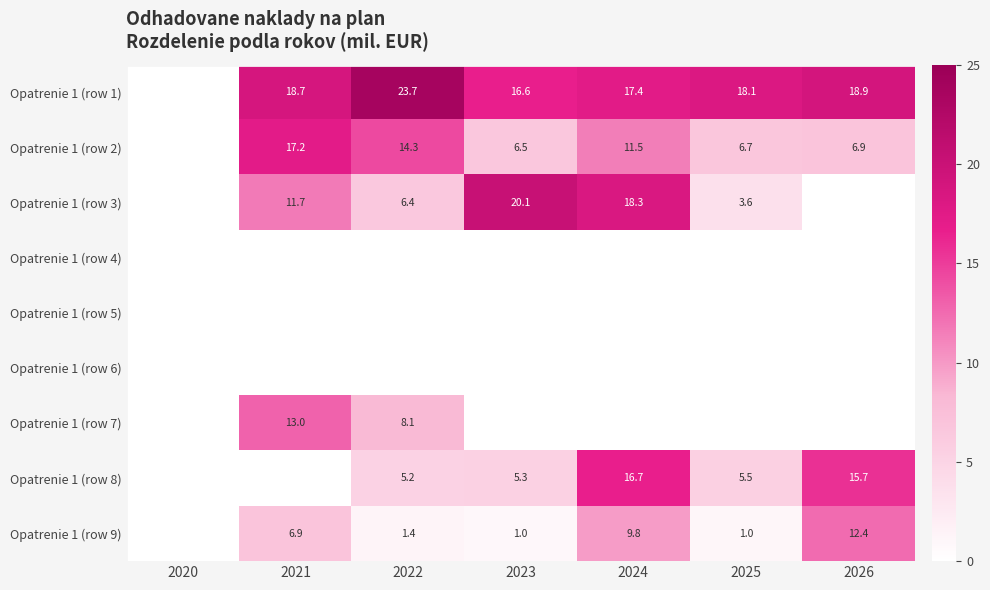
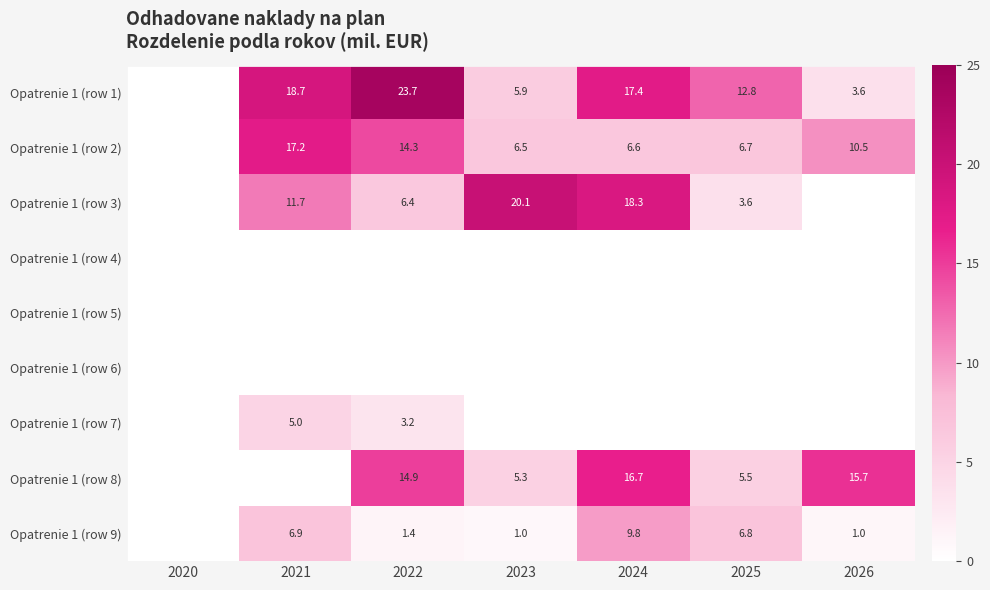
  {
    "Opatrenie 1 (row 1)": {
      "2021": 18.7,
      "2022": 23.7,
-     "2023": 16.6,
+     "2023": 5.9,
      "2024": 17.4,
-     "2025": 18.1,
-     "2026": 18.9
+     "2025": 12.8,
+     "2026": 3.6
    },
    "Opatrenie 1 (row 2)": {
      "2021": 17.2,
      "2022": 14.3,
      "2023": 6.5,
-     "2024": 11.5,
+     "2024": 6.6,
      "2025": 6.7,
-     "2026": 6.9
+     "2026": 10.5
    },
    "Opatrenie 1 (row 3)": {
      "2021": 11.7,
      "2022": 6.4,
      "2023": 20.1,
      "2024": 18.3,
      "2025": 3.6
    },
    "Opatrenie 1 (row 7)": {
-     "2021": 13.0,
-     "2022": 8.1
+     "2021": 5.0,
+     "2022": 3.2
    },
    "Opatrenie 1 (row 8)": {
-     "2022": 5.2,
+     "2022": 14.9,
      "2023": 5.3,
      "2024": 16.7,
      "2025": 5.5,
      "2026": 15.7
    },
    "Opatrenie 1 (row 9)": {
      "2021": 6.9,
      "2022": 1.4,
      "2023": 1.0,
      "2024": 9.8,
-     "2025": 1.0,
-     "2026": 12.4
+     "2025": 6.8,
+     "2026": 1.0
    }
  }
